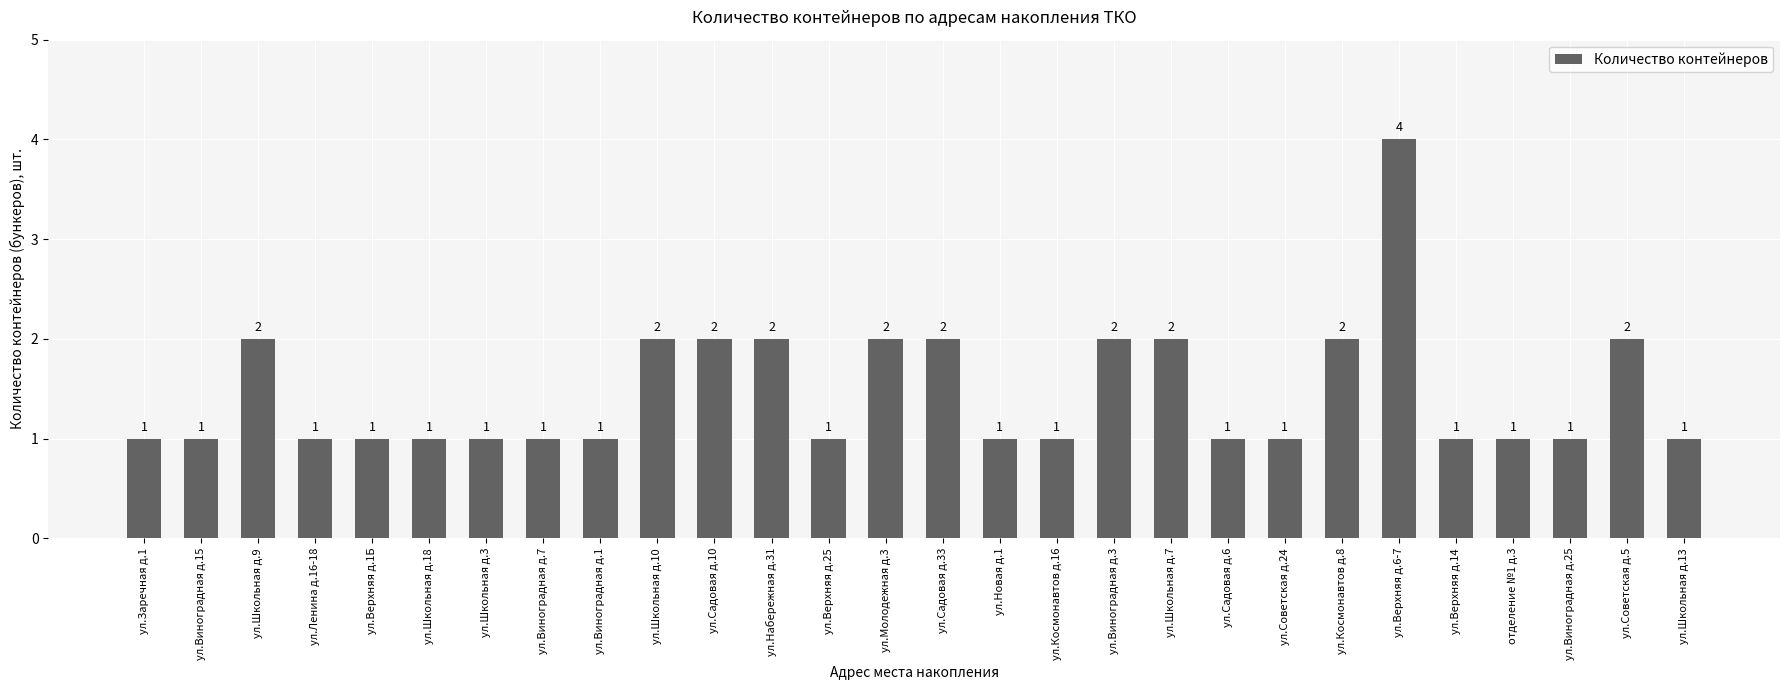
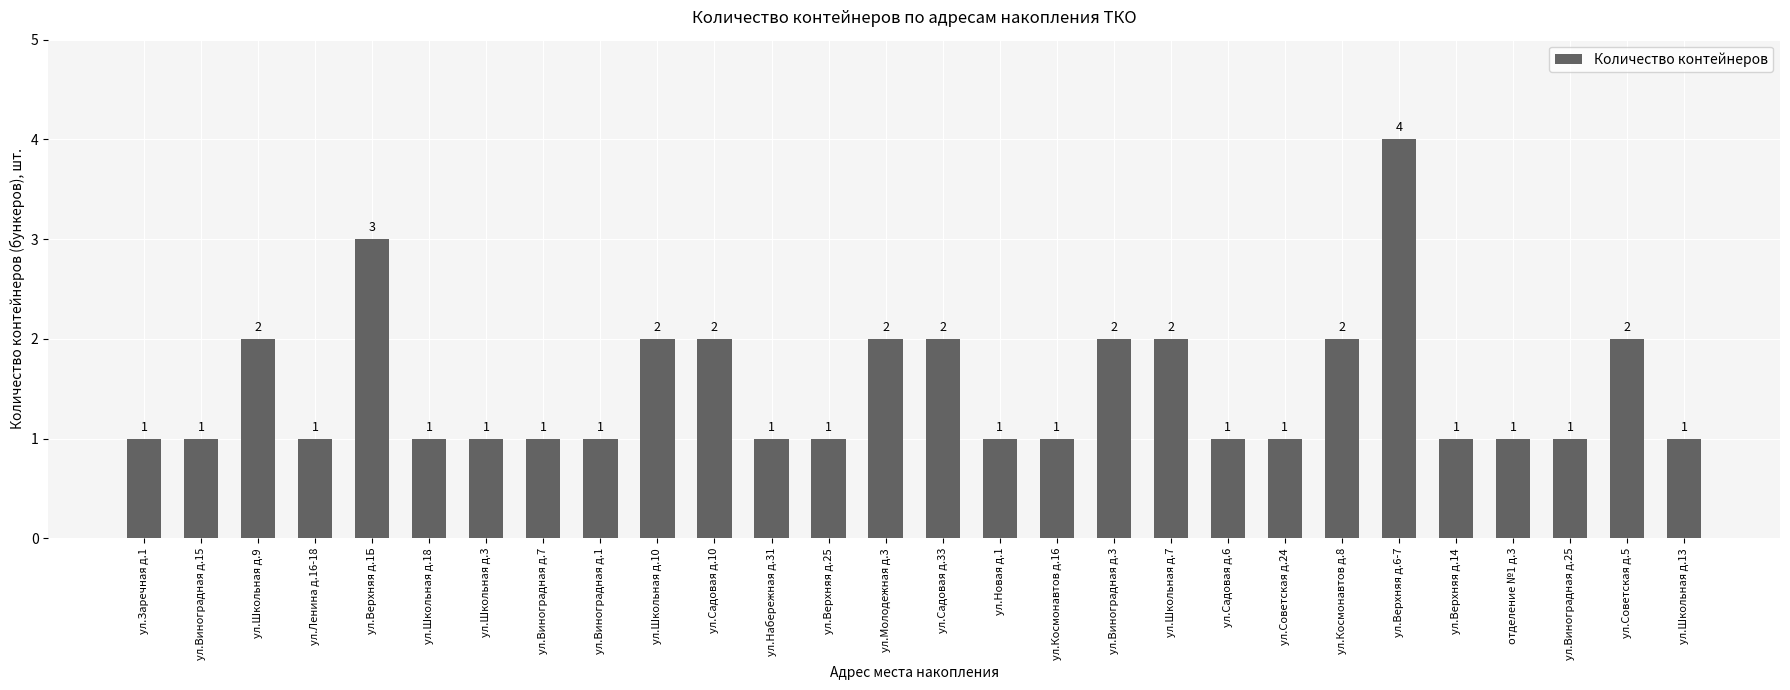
  {
    "ул.Заречная д.1": 1,
    "ул.Виноградная д.15": 1,
    "ул.Школьная д.9": 2,
    "ул.Ленина д.16-18": 1,
-   "ул.Верхняя д.1Б": 1,
+   "ул.Верхняя д.1Б": 3,
    "ул.Школьная д.18": 1,
    "ул.Школьная д.3": 1,
    "ул.Виноградная д.7": 1,
    "ул.Виноградная д.1": 1,
    "ул.Школьная д.10": 2,
    "ул.Садовая д.10": 2,
-   "ул.Набережная д.31": 2,
+   "ул.Набережная д.31": 1,
    "ул.Верхняя д.25": 1,
    "ул.Молодежная д.3": 2,
    "ул.Садовая д.33": 2,
    "ул.Новая д.1": 1,
    "ул.Космонавтов д.16": 1,
    "ул.Виноградная д.3": 2,
    "ул.Школьная д.7": 2,
    "ул.Садовая д.6": 1,
    "ул.Советская д.24": 1,
    "ул.Космонавтов д.8": 2,
    "ул.Верхняя д.6-7": 4,
    "ул.Верхняя д.14": 1,
    "отделение №1 д.3": 1,
    "ул.Виноградная д.25": 1,
    "ул.Советская д.5": 2,
    "ул.Школьная д.13": 1
  }
